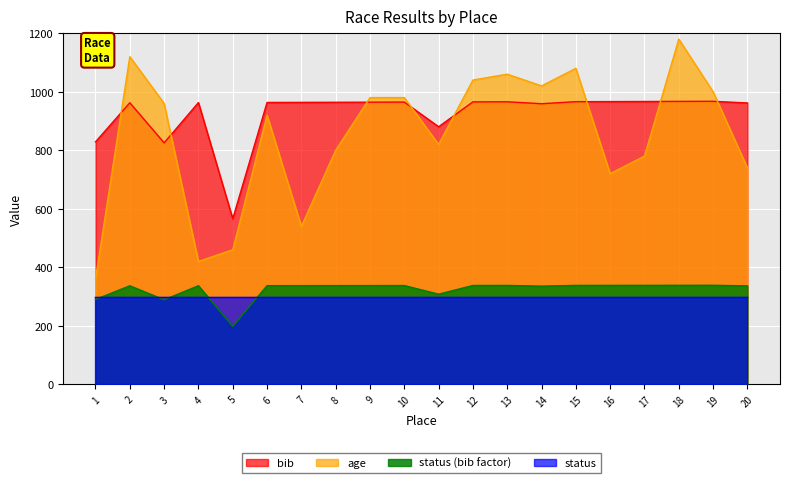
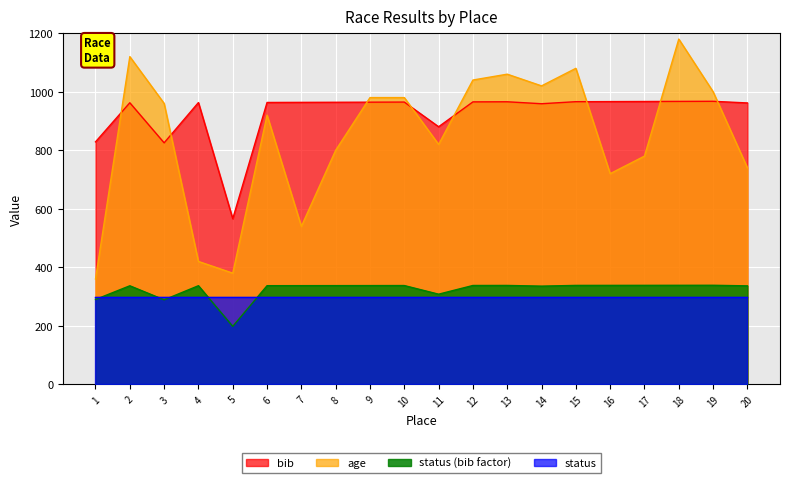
  {
    "bib": {
      "1": 830,
      "2": 960,
      "3": 830,
      "4": 960,
      "5": 570,
      "6": 960,
      "7": 960,
      "8": 960,
      "9": 960,
      "10": 960,
      "11": 880,
      "12": 970,
      "13": 970,
      "14": 960,
      "15": 970,
      "16": 970,
      "17": 970,
      "18": 970,
      "19": 970,
      "20": 960
    },
    "age": {
      "1": 360,
      "2": 1120,
      "3": 960,
      "4": 420,
-     "5": 460,
+     "5": 380,
      "6": 920,
      "7": 540,
      "8": 800,
      "9": 980,
      "10": 980,
      "11": 820,
      "12": 1040,
      "13": 1060,
      "14": 1020,
      "15": 1080,
      "16": 720,
      "17": 780,
      "18": 1180,
      "19": 1000,
      "20": 740
    },
    "status (bib factor)": {
      "1": 290,
      "2": 340,
      "3": 290,
      "4": 340,
      "5": 200,
      "6": 340,
      "7": 340,
      "8": 340,
      "9": 340,
      "10": 340,
      "12": 340,
      "13": 340,
      "14": 340,
      "15": 340,
      "16": 340,
      "17": 340,
      "18": 340,
      "19": 340,
      "20": 340
    },
    "status": {
      "1": 300,
      "2": 300,
      "3": 300,
      "4": 300,
      "5": 300,
      "6": 300,
      "7": 300,
      "8": 300,
      "9": 300,
      "10": 300,
      "12": 300,
      "13": 300,
      "14": 300,
      "15": 300,
      "16": 300,
      "17": 300,
      "18": 300,
      "19": 300,
      "20": 300
    }
  }
